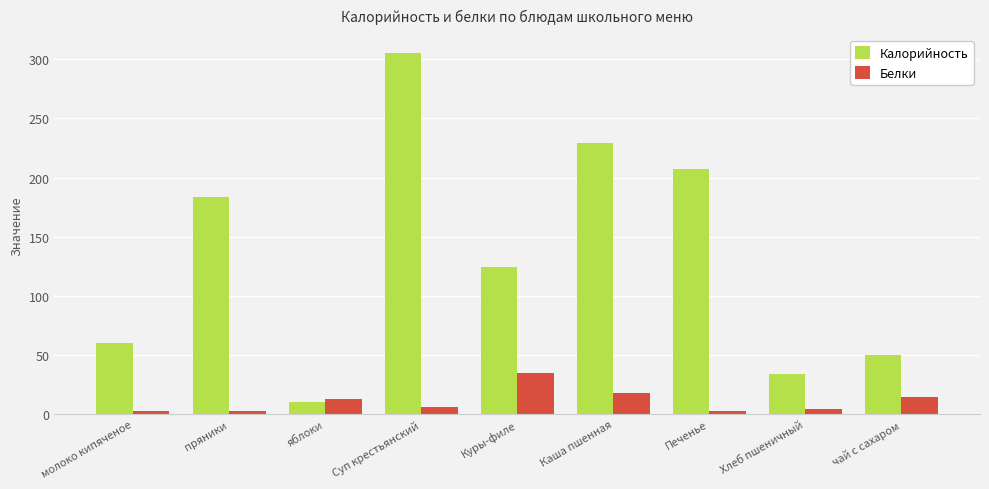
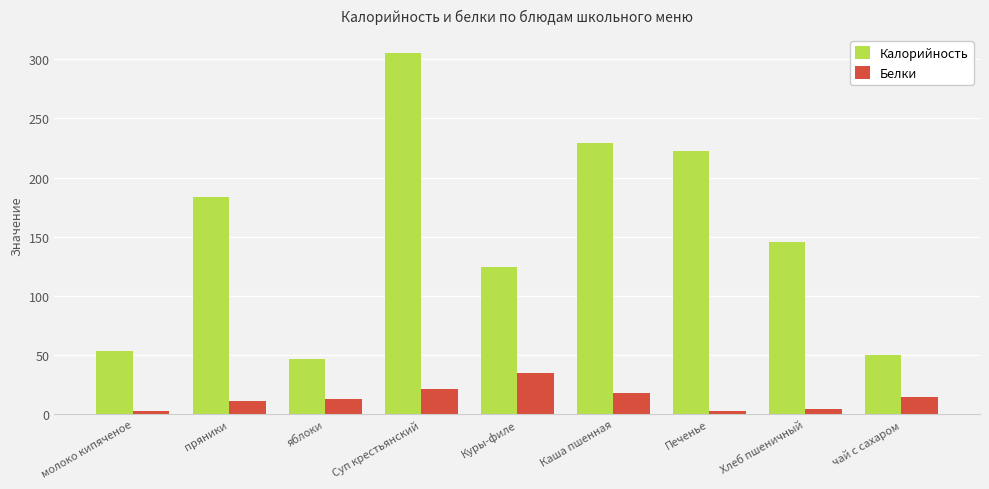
  {
    "Калорийность": {
-     "молоко кипяченое": 61,
+     "молоко кипяченое": 53,
      "пряники": 183,
-     "яблоки": 11,
+     "яблоки": 47,
      "Суп крестьянский": 305,
      "Куры-филе": 124,
      "Каша пшенная": 230,
-     "Печенье": 207,
-     "Хлеб пшеничный": 34,
+     "Печенье": 222,
+     "Хлеб пшеничный": 145,
      "чай с сахаром": 51
    },
    "Белки": {
      "молоко кипяченое": 3,
-     "пряники": 3,
+     "пряники": 11,
      "яблоки": 13,
-     "Суп крестьянский": 6,
+     "Суп крестьянский": 22,
      "Куры-филе": 35,
      "Каша пшенная": 18,
      "Печенье": 3,
      "Хлеб пшеничный": 5,
      "чай с сахаром": 14
    }
  }
